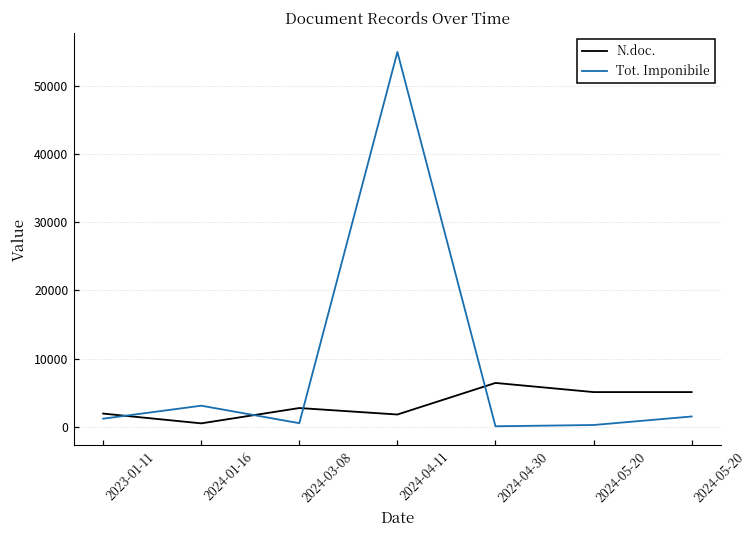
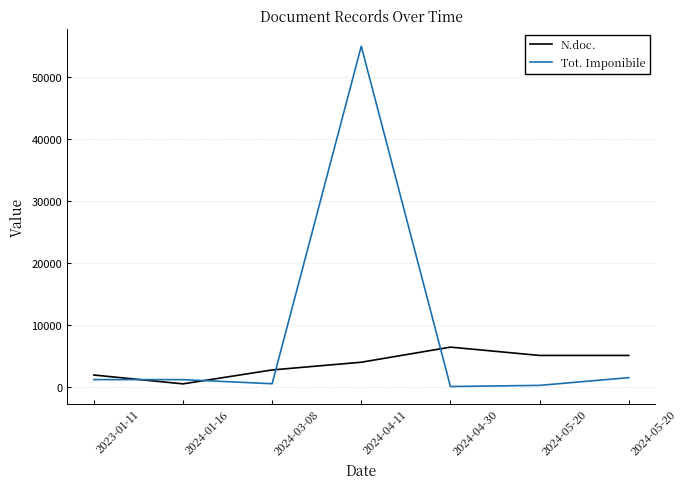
  {
    "N.doc.": {
      "2023-01-11": 2000,
      "2024-01-16": 0,
      "2024-03-08": 3000,
-     "2024-04-11": 2000,
+     "2024-04-11": 4000,
      "2024-04-30": 6000
    },
    "Tot. Imponibile": {
      "2023-01-11": 1000,
-     "2024-01-16": 3000,
+     "2024-01-16": 1000,
      "2024-03-08": 1000,
      "2024-04-11": 55000,
      "2024-04-30": 0
    }
  }
